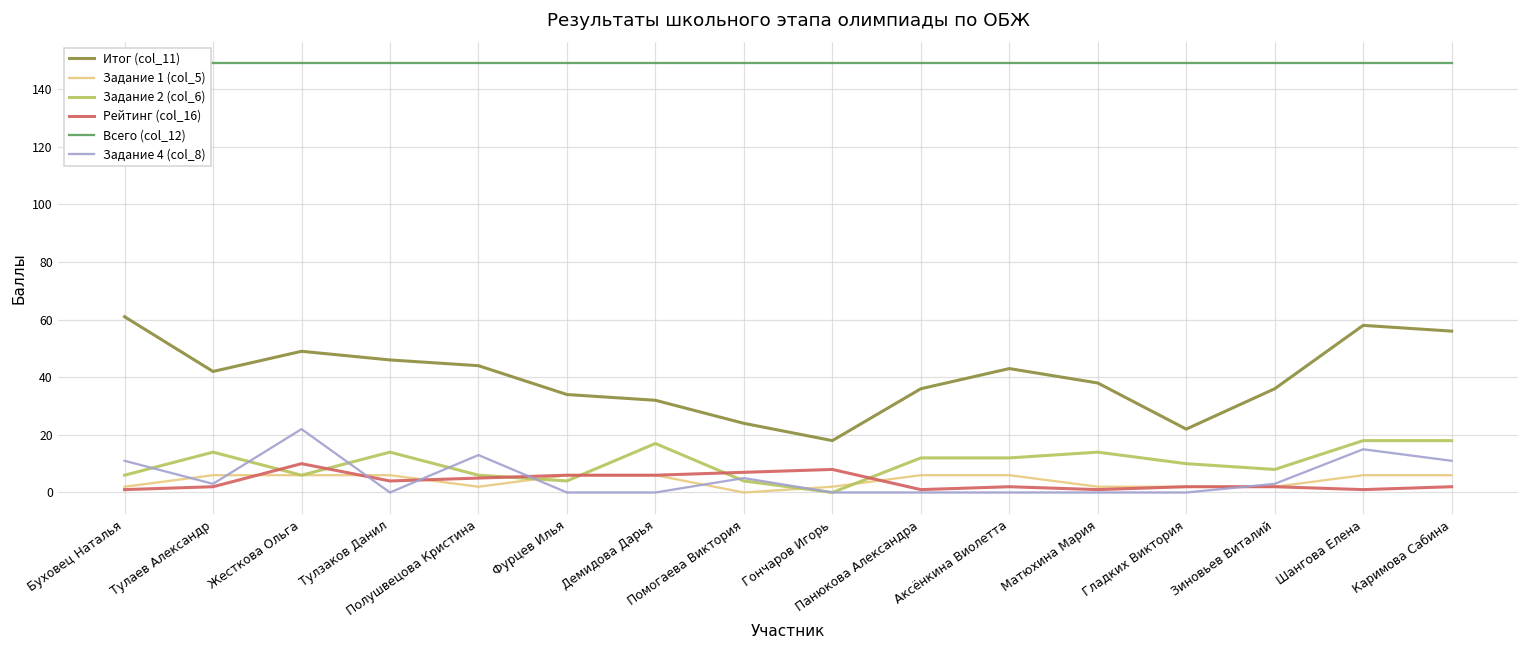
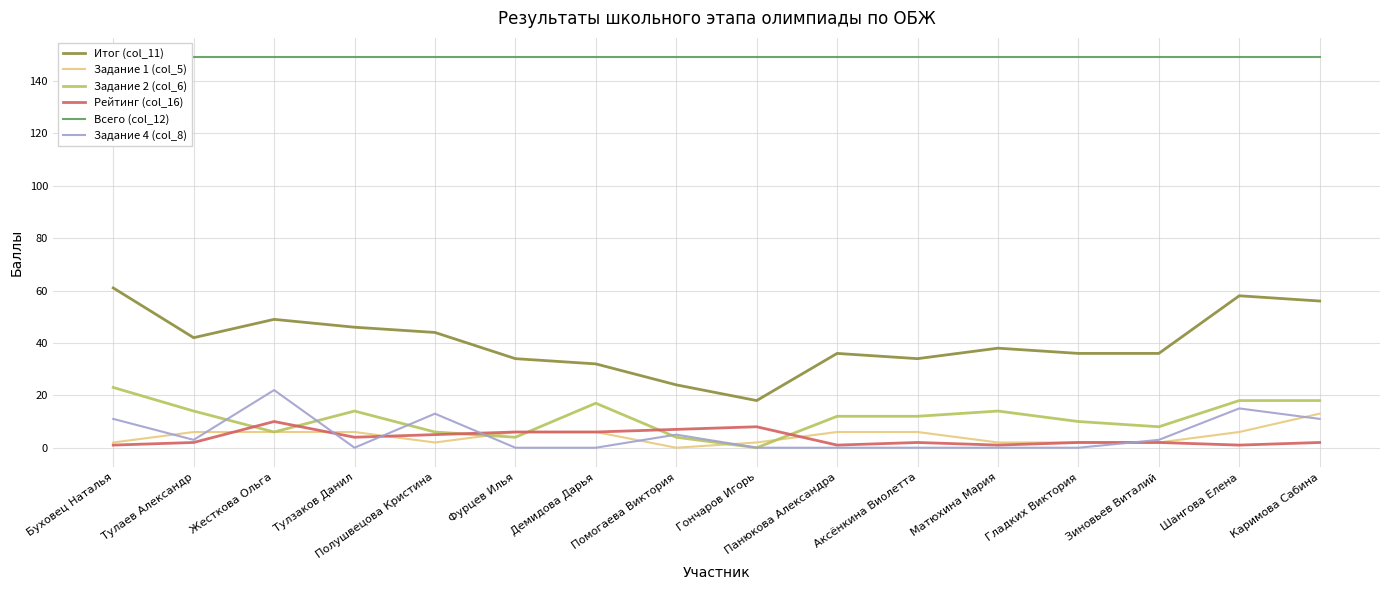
  {
    "Итог (col_11)": {
      "Буховец Наталья": 61,
      "Тулаев Александр": 42,
      "Жесткова Ольга": 49,
      "Тулзаков Данил": 46,
      "Полушвецова Кристина": 44,
      "Фурцев Илья": 34,
      "Демидова Дарья": 32,
      "Помогаева Виктория": 24,
      "Гончаров Игорь": 18,
      "Панюкова Александра": 36,
-     "Аксёнкина Виолетта": 43,
+     "Аксёнкина Виолетта": 34,
      "Матюхина Мария": 38,
-     "Гладких Виктория": 22,
+     "Гладких Виктория": 36,
      "Зиновьев Виталий": 36,
      "Шангова Елена": 58,
      "Каримова Сабина": 56
    },
    "Задание 1 (col_5)": {
      "Буховец Наталья": 2,
      "Тулаев Александр": 6,
      "Тулзаков Данил": 6,
      "Полушвецова Кристина": 2,
      "Помогаева Виктория": 0,
      "Гончаров Игорь": 2,
      "Панюкова Александра": 6,
      "Аксёнкина Виолетта": 6,
      "Матюхина Мария": 2,
      "Шангова Елена": 6,
-     "Каримова Сабина": 6
+     "Каримова Сабина": 13
    },
    "Задание 2 (col_6)": {
-     "Буховец Наталья": 6,
+     "Буховец Наталья": 23,
      "Тулаев Александр": 14,
      "Тулзаков Данил": 14,
      "Полушвецова Кристина": 6,
      "Фурцев Илья": 4,
      "Демидова Дарья": 17,
      "Помогаева Виктория": 4,
      "Панюкова Александра": 12,
      "Аксёнкина Виолетта": 12,
      "Матюхина Мария": 14,
      "Гладких Виктория": 10,
      "Зиновьев Виталий": 8,
      "Шангова Елена": 18,
      "Каримова Сабина": 18
    },
    "Рейтинг (col_16)": {
      "Буховец Наталья": 1,
      "Тулаев Александр": 2,
      "Жесткова Ольга": 10,
      "Тулзаков Данил": 4,
      "Полушвецова Кристина": 5,
      "Помогаева Виктория": 7,
      "Гончаров Игорь": 8,
      "Панюкова Александра": 1,
      "Аксёнкина Виолетта": 2,
      "Матюхина Мария": 1,
      "Шангова Елена": 1,
      "Каримова Сабина": 2
    },
    "Всего (col_12)": {
      "Тулаев Александр": 149,
      "Жесткова Ольга": 149,
      "Тулзаков Данил": 149,
      "Полушвецова Кристина": 149,
      "Фурцев Илья": 149,
      "Демидова Дарья": 149,
      "Помогаева Виктория": 149,
      "Гончаров Игорь": 149,
      "Панюкова Александра": 149,
      "Аксёнкина Виолетта": 149,
      "Матюхина Мария": 149,
      "Гладких Виктория": 149,
      "Зиновьев Виталий": 149,
      "Шангова Елена": 149,
      "Каримова Сабина": 149
    },
    "Задание 4 (col_8)": {
      "Буховец Наталья": 11,
      "Тулаев Александр": 3,
      "Жесткова Ольга": 22,
      "Тулзаков Данил": 0,
      "Полушвецова Кристина": 13,
      "Фурцев Илья": 0,
      "Демидова Дарья": 0,
      "Помогаева Виктория": 5,
      "Панюкова Александра": 0,
      "Аксёнкина Виолетта": 0,
      "Матюхина Мария": 0,
      "Гладких Виктория": 0,
      "Зиновьев Виталий": 3,
      "Шангова Елена": 15,
      "Каримова Сабина": 11
    }
  }
